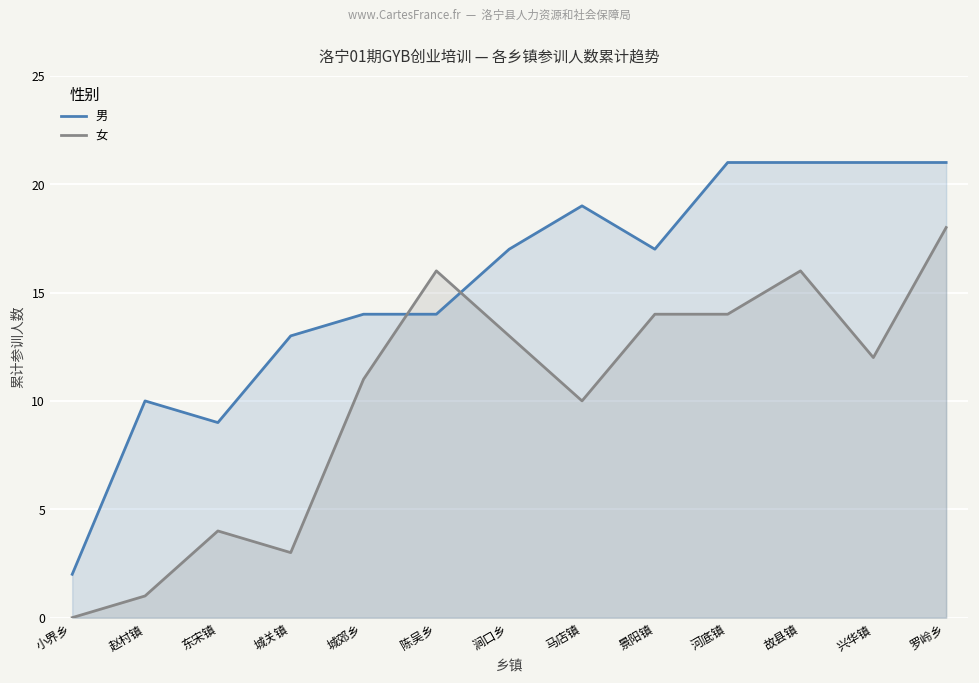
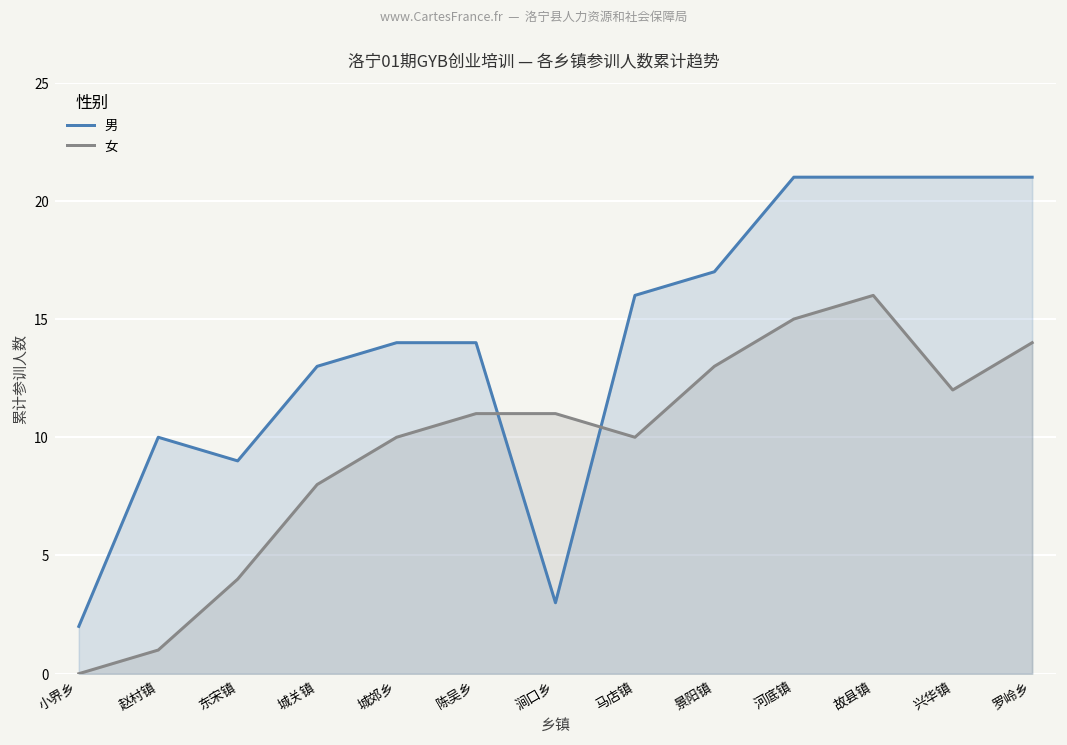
  {
    "男": {
      "小界乡": 2,
      "赵村镇": 10,
      "东宋镇": 9,
      "城关镇": 13,
      "城郊乡": 14,
      "陈吴乡": 14,
-     "涧口乡": 17,
-     "马店镇": 19,
+     "涧口乡": 3,
+     "马店镇": 16,
      "景阳镇": 17,
      "河底镇": 21,
      "故县镇": 21,
      "兴华镇": 21,
      "罗岭乡": 21
    },
    "女": {
      "小界乡": 0,
      "赵村镇": 1,
      "东宋镇": 4,
-     "城关镇": 3,
-     "城郊乡": 11,
-     "陈吴乡": 16,
-     "涧口乡": 13,
+     "城关镇": 8,
+     "城郊乡": 10,
+     "陈吴乡": 11,
+     "涧口乡": 11,
      "马店镇": 10,
-     "景阳镇": 14,
-     "河底镇": 14,
+     "景阳镇": 13,
+     "河底镇": 15,
      "故县镇": 16,
      "兴华镇": 12,
-     "罗岭乡": 18
+     "罗岭乡": 14
    }
  }
